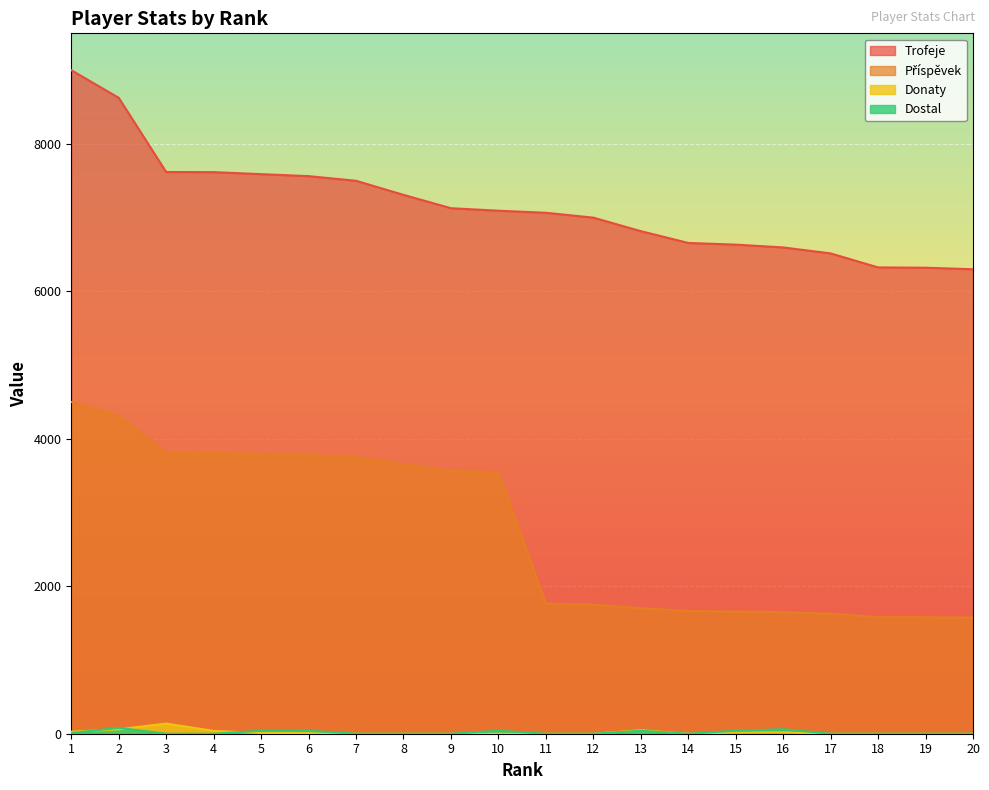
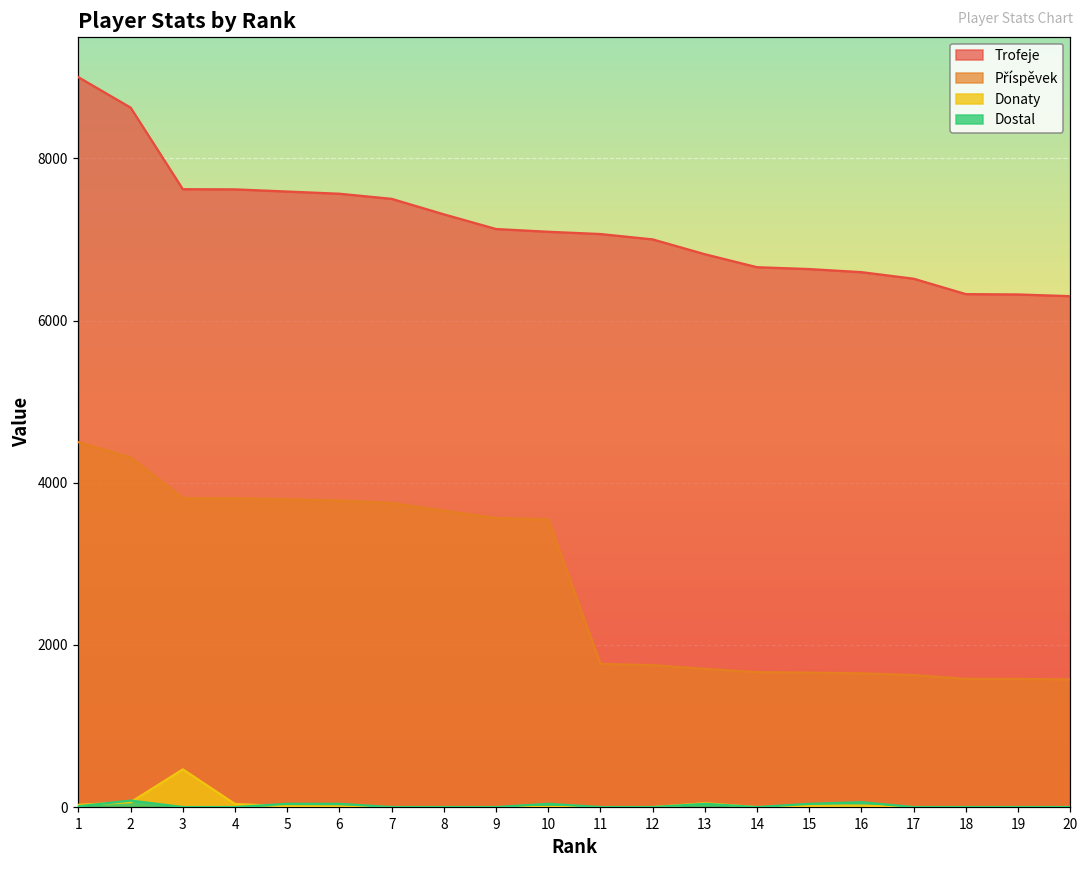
  {
    "Donaty": {
-     "3": 100,
+     "3": 500,
      "4": 0,
      "10": 0,
      "16": 0
    },
    "Dostal": {
      "3": 0,
      "4": 0,
      "10": 0,
      "16": 100
    }
  }
